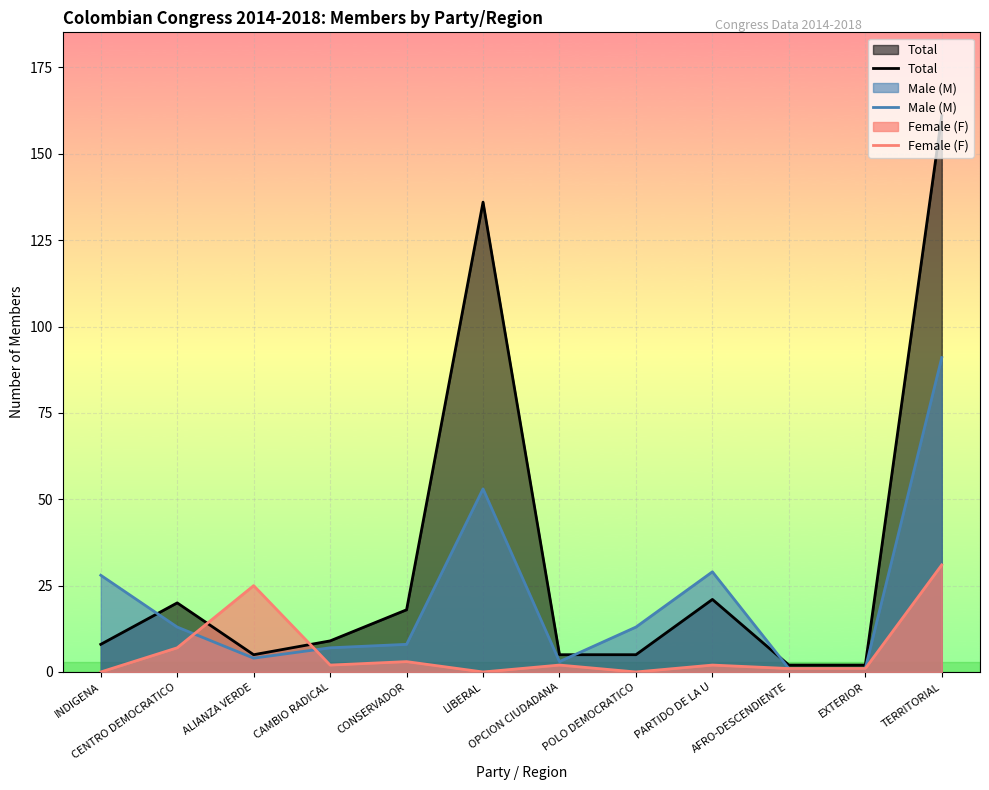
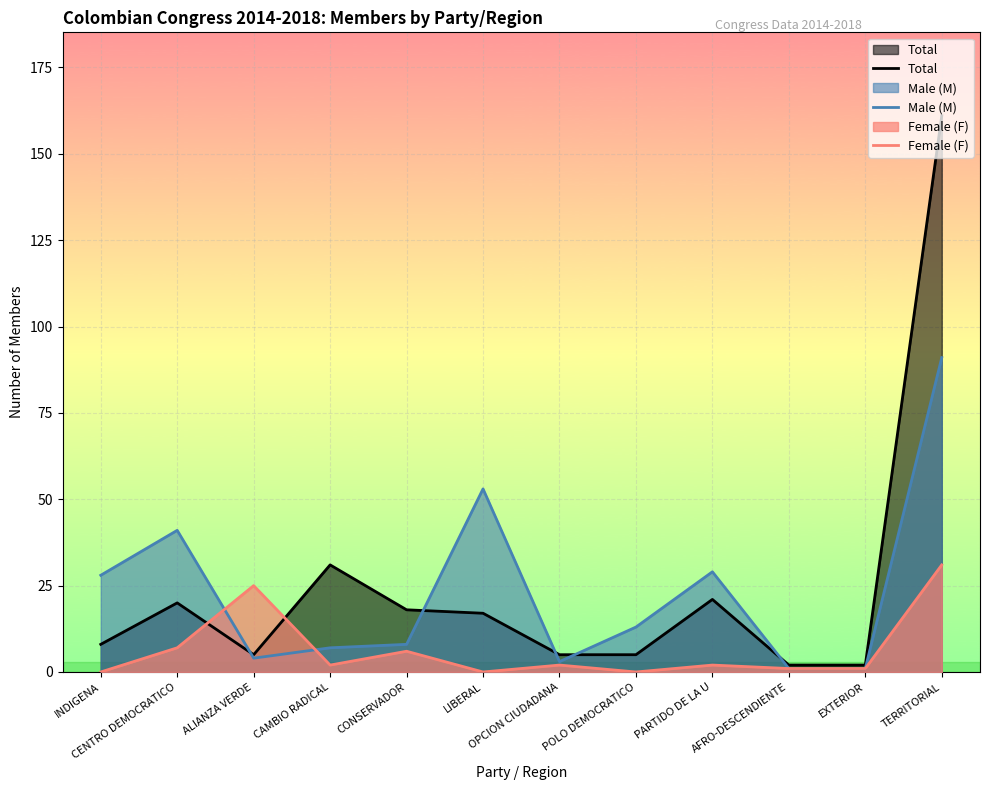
  {
    "Total": {
      "INDIGENA": 8,
      "CENTRO DEMOCRATICO": 20,
      "ALIANZA VERDE": 5,
-     "CAMBIO RADICAL": 9,
+     "CAMBIO RADICAL": 31,
      "CONSERVADOR": 18,
-     "LIBERAL": 136,
+     "LIBERAL": 17,
      "OPCION CIUDADANA": 5,
      "POLO DEMOCRATICO": 5,
      "PARTIDO DE LA U": 21,
      "AFRO-DESCENDIENTE": 2,
      "EXTERIOR": 2
    },
    "Male (M)": {
      "INDIGENA": 28,
-     "CENTRO DEMOCRATICO": 13,
+     "CENTRO DEMOCRATICO": 41,
      "ALIANZA VERDE": 4,
      "CAMBIO RADICAL": 7,
      "CONSERVADOR": 8,
      "LIBERAL": 53,
      "OPCION CIUDADANA": 3,
      "POLO DEMOCRATICO": 13,
      "PARTIDO DE LA U": 29,
      "TERRITORIAL": 91
    },
    "Female (F)": {
      "INDIGENA": 0,
      "CENTRO DEMOCRATICO": 7,
      "ALIANZA VERDE": 25,
      "CAMBIO RADICAL": 2,
-     "CONSERVADOR": 3,
+     "CONSERVADOR": 6,
      "LIBERAL": 0,
      "OPCION CIUDADANA": 2,
      "POLO DEMOCRATICO": 0,
      "PARTIDO DE LA U": 2,
      "TERRITORIAL": 31
    }
  }
